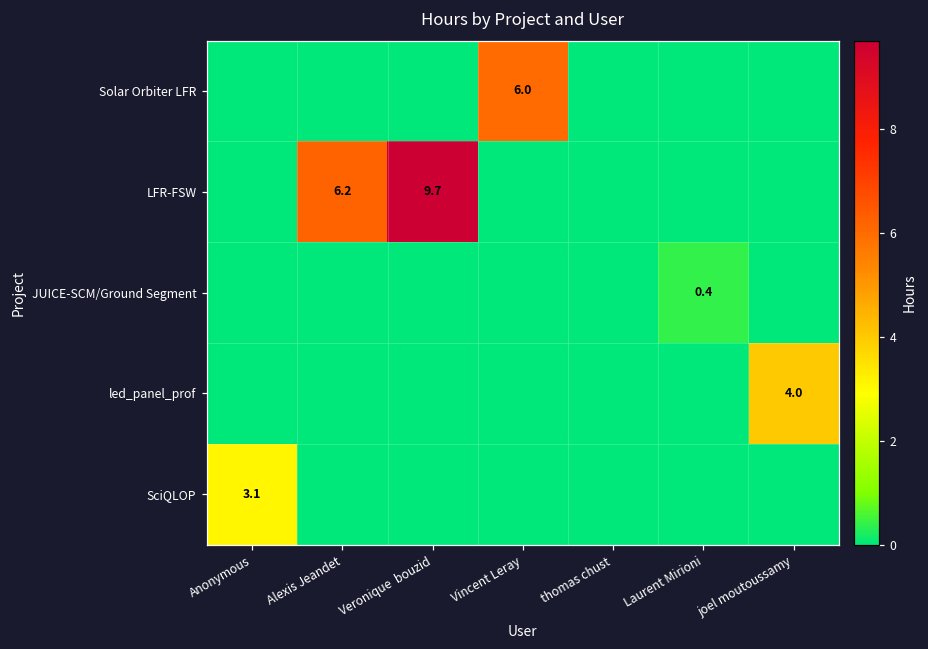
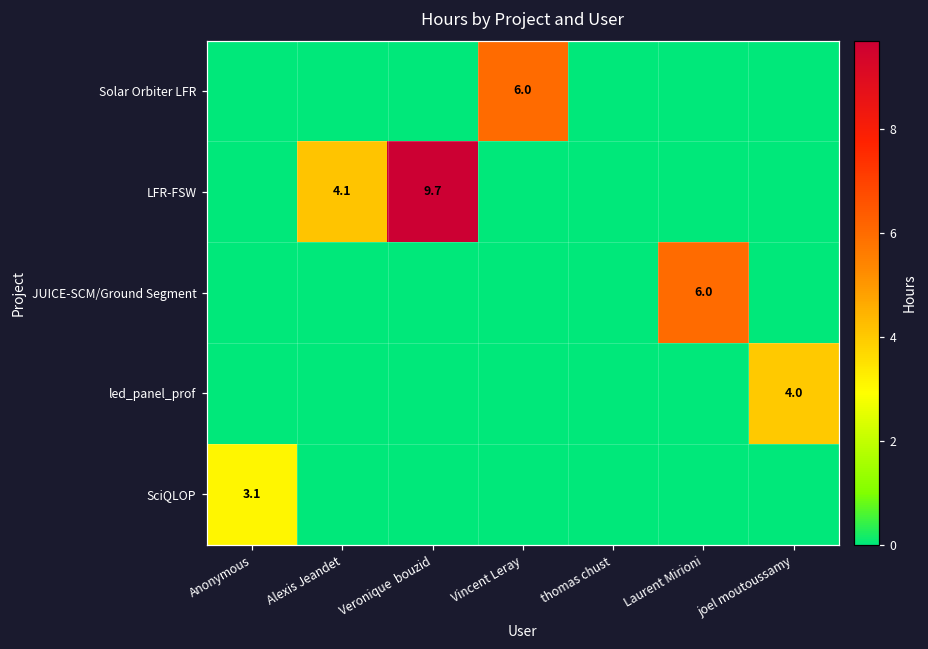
  {
    "Solar Orbiter LFR": {
      "Vincent Leray": 6.0
    },
    "LFR-FSW": {
-     "Alexis Jeandet": 6.2,
+     "Alexis Jeandet": 4.1,
      "Veronique bouzid": 9.7
    },
    "JUICE-SCM/Ground Segment": {
-     "Laurent Mirioni": 0.4
+     "Laurent Mirioni": 6.0
    },
    "led_panel_prof": {
      "joel moutoussamy": 4.0
    },
    "SciQLOP": {
      "Anonymous": 3.1
    }
  }
